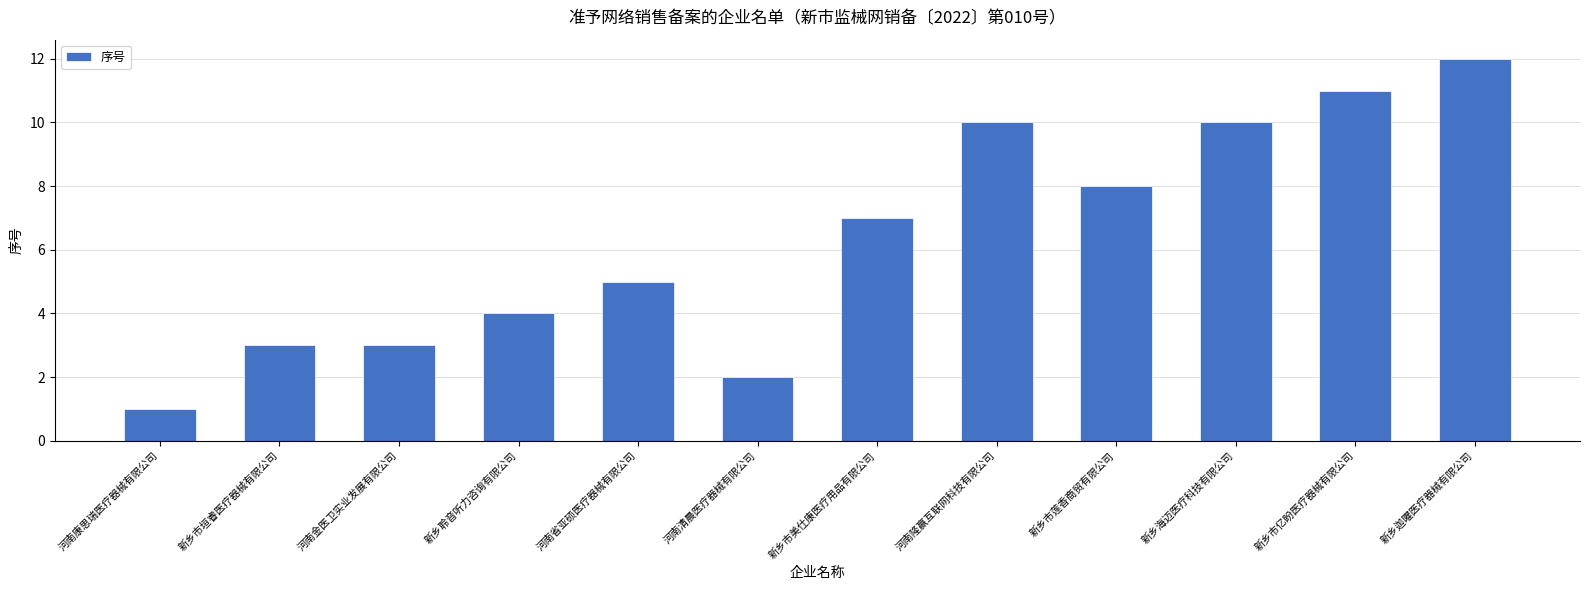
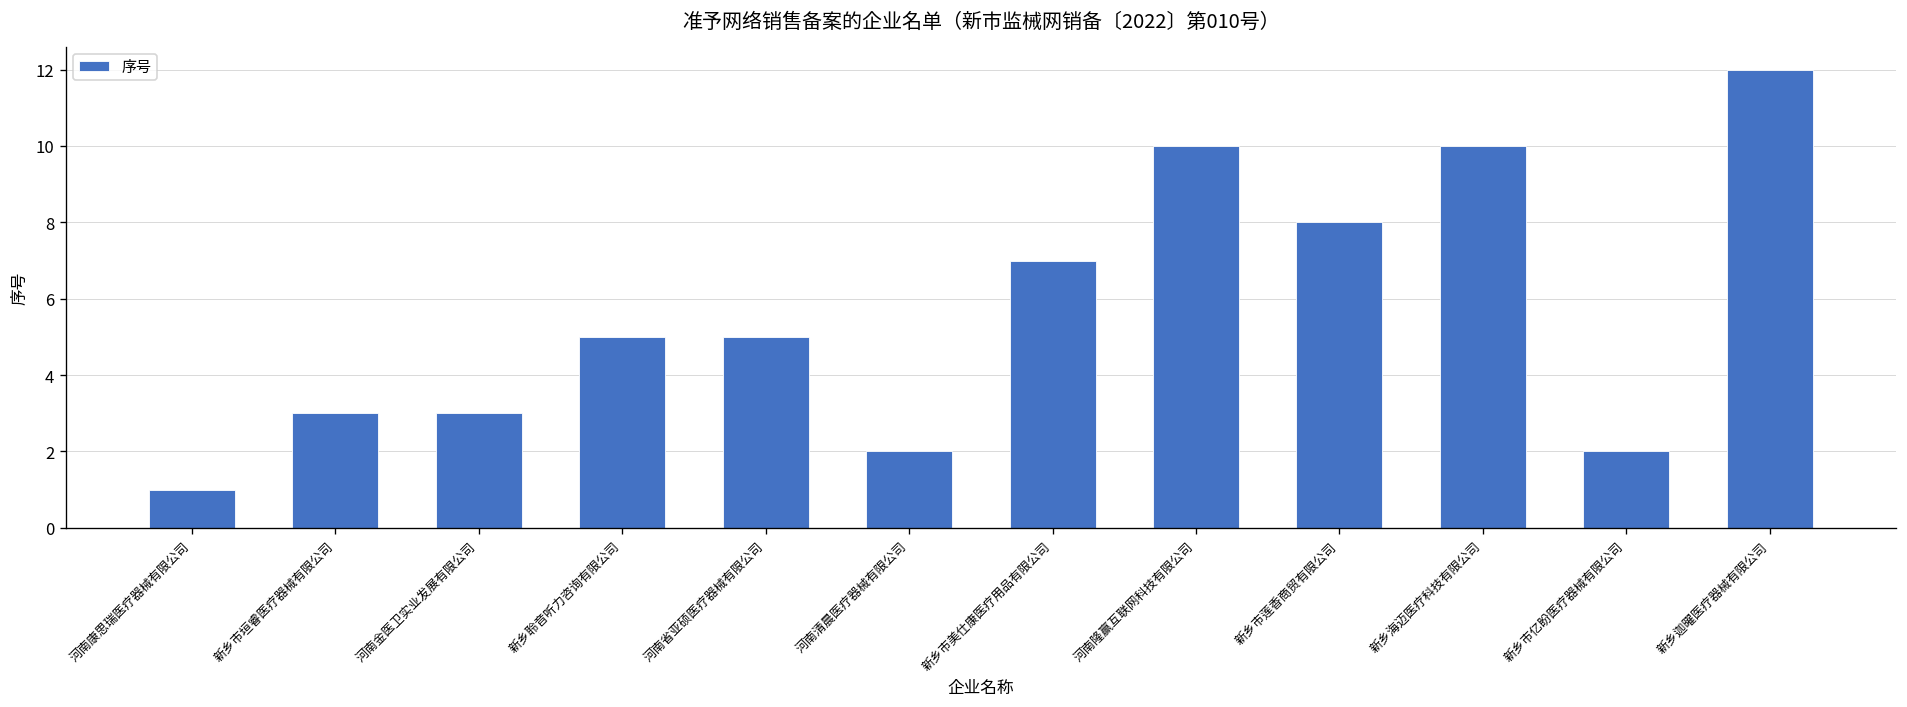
  {
    "河南康思瑞医疗器械有限公司": 1,
    "新乡市垣睿医疗器械有限公司": 3,
    "河南金医卫实业发展有限公司": 3,
-   "新乡聆音听力咨询有限公司": 4,
+   "新乡聆音听力咨询有限公司": 5,
    "河南省亚硕医疗器械有限公司": 5,
    "河南清晨医疗器械有限公司": 2,
    "新乡市美仕康医疗用品有限公司": 7,
    "河南隆赢互联网科技有限公司": 10,
    "新乡市莲香商贸有限公司": 8,
    "新乡海迈医疗科技有限公司": 10,
-   "新乡市亿盼医疗器械有限公司": 11,
+   "新乡市亿盼医疗器械有限公司": 2,
    "新乡迦曜医疗器械有限公司": 12
  }
